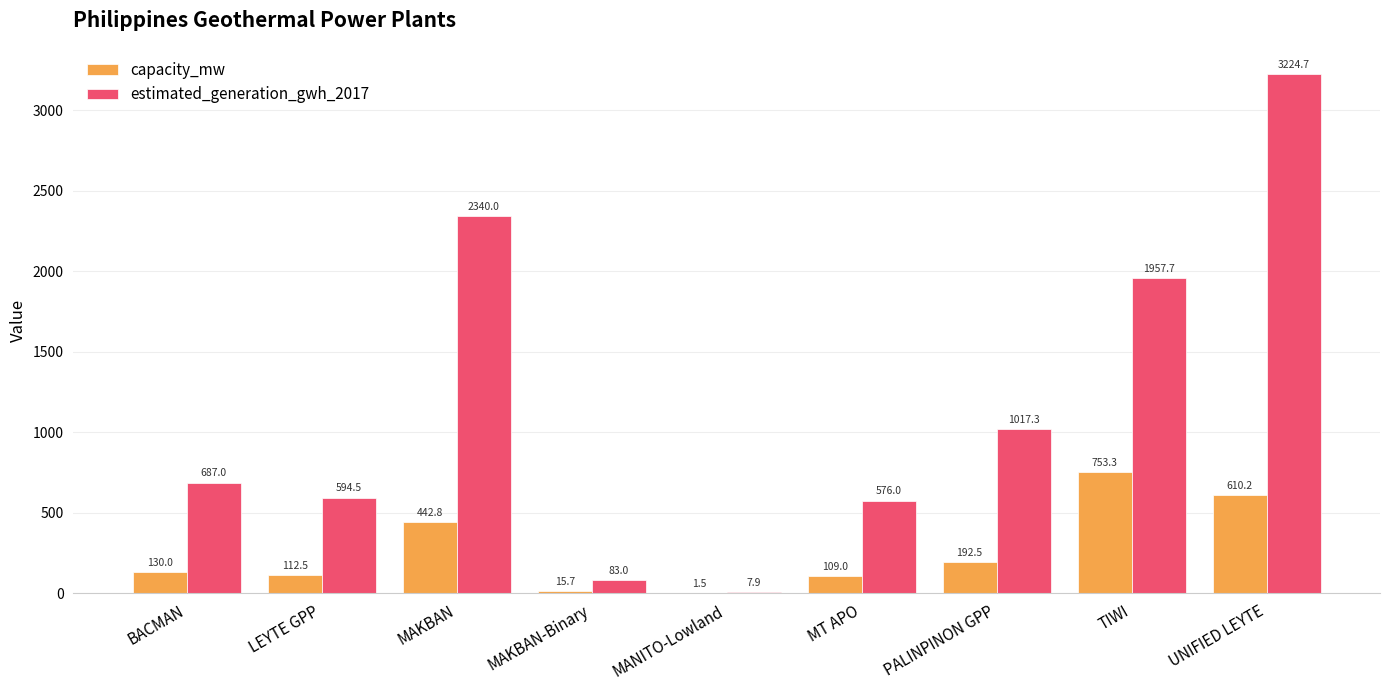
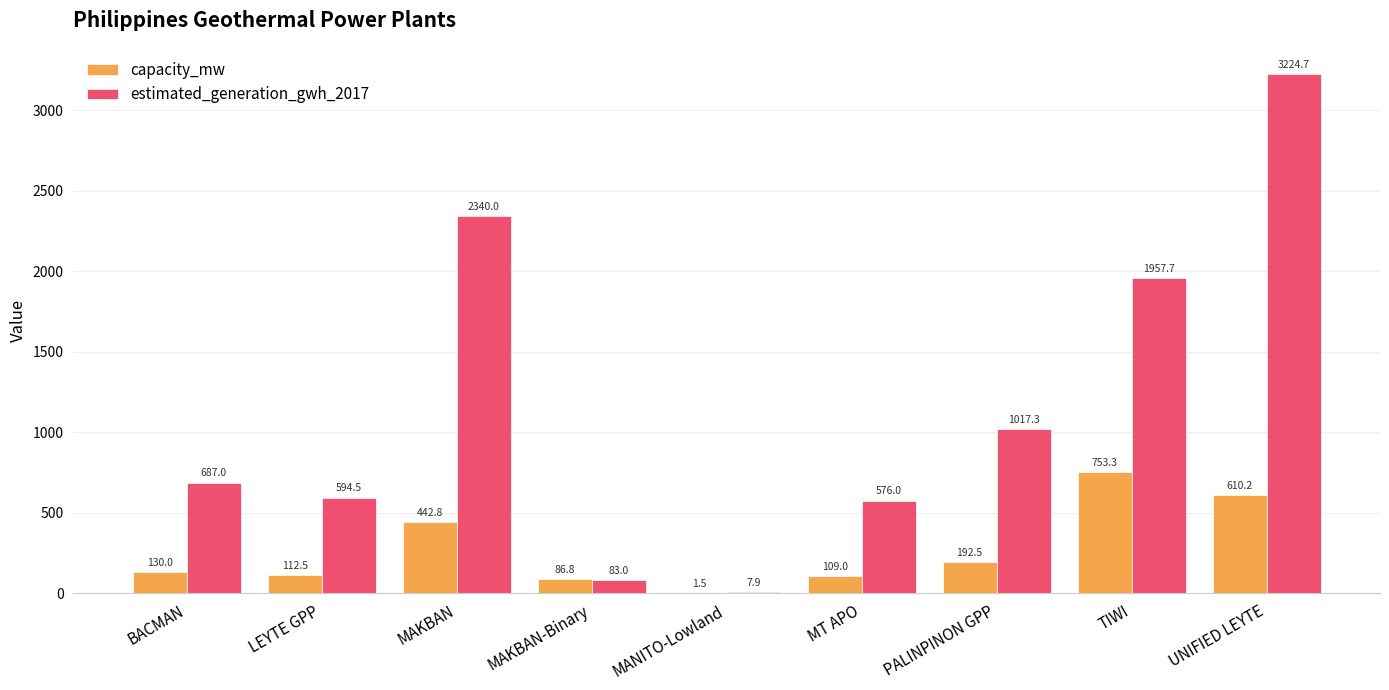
  {
    "capacity_mw": {
      "BACMAN": 130.0,
      "LEYTE GPP": 112.5,
      "MAKBAN": 442.8,
-     "MAKBAN-Binary": 15.7,
+     "MAKBAN-Binary": 86.8,
      "MANITO-Lowland": 1.5,
      "MT APO": 109.0,
      "PALINPINON GPP": 192.5,
      "TIWI": 753.3,
      "UNIFIED LEYTE": 610.2
    },
    "estimated_generation_gwh_2017": {
      "BACMAN": 687.0,
      "LEYTE GPP": 594.5,
      "MAKBAN": 2340.0,
      "MAKBAN-Binary": 83.0,
      "MANITO-Lowland": 7.9,
      "MT APO": 576.0,
      "PALINPINON GPP": 1017.3,
      "TIWI": 1957.7,
      "UNIFIED LEYTE": 3224.7
    }
  }
